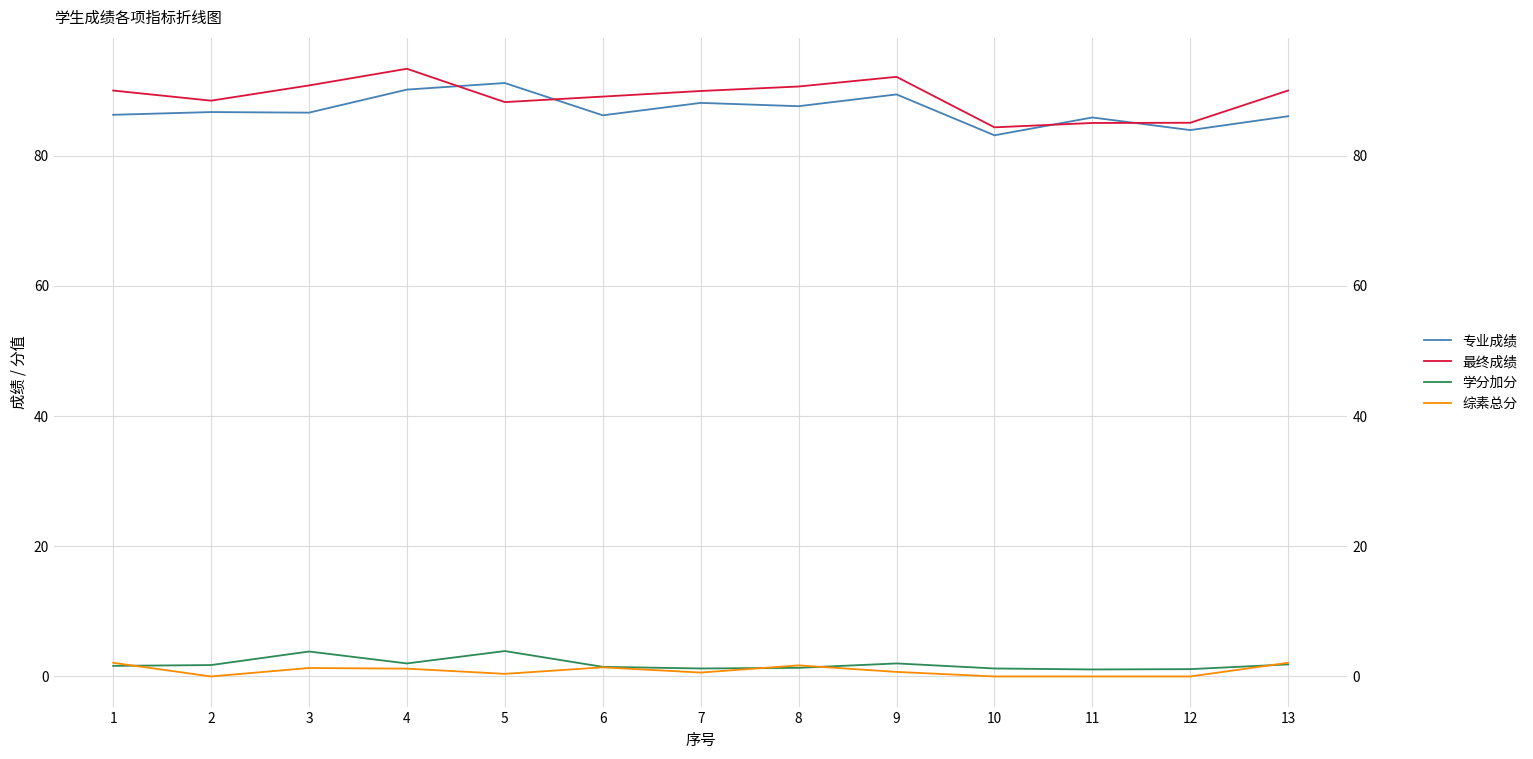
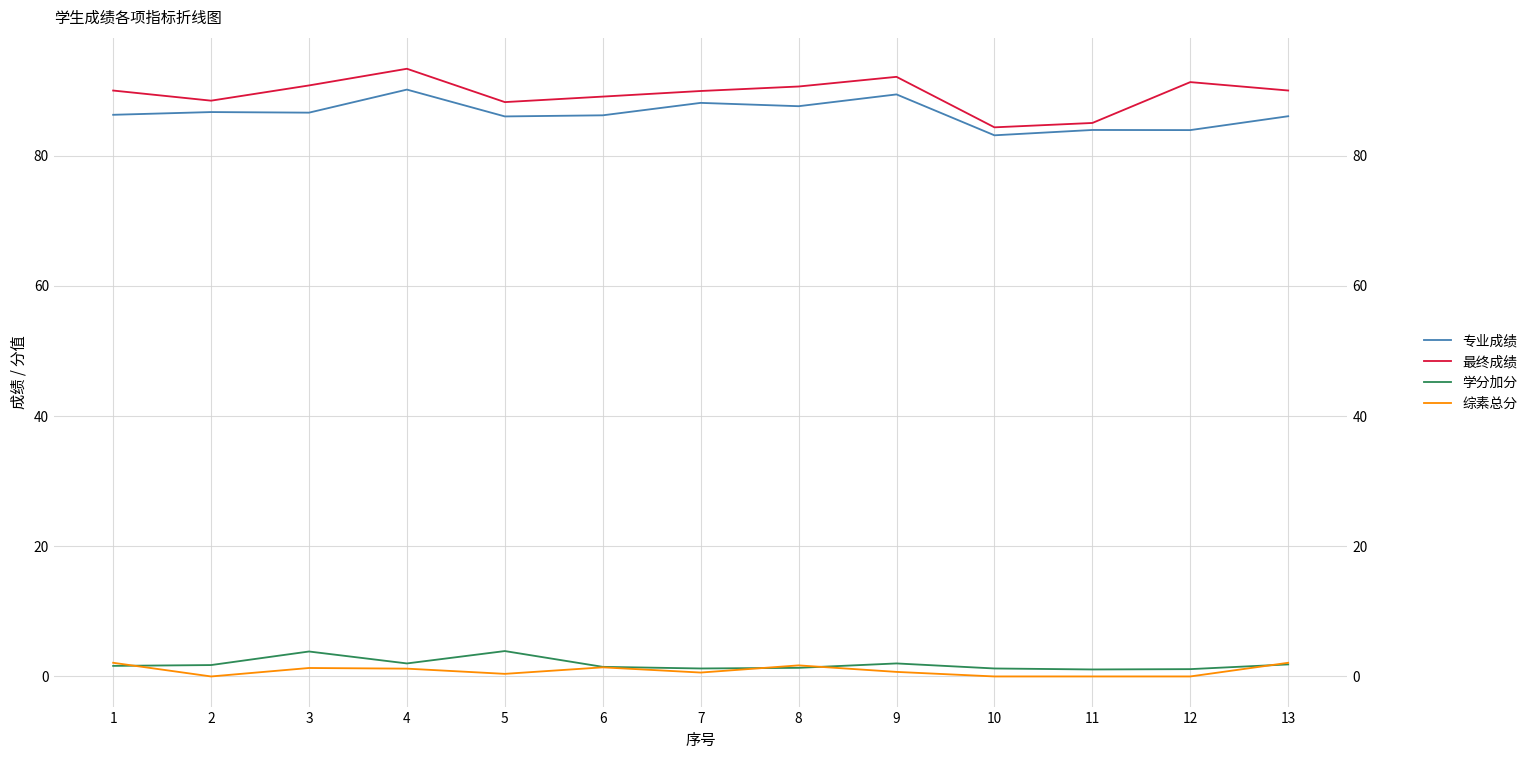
  {
    "专业成绩": {
      "1": 86,
      "2": 87,
      "3": 87,
      "4": 90,
-     "5": 91,
+     "5": 86,
      "6": 86,
      "7": 88,
      "8": 88,
      "9": 89,
      "10": 83,
-     "11": 86,
+     "11": 84,
      "12": 84,
      "13": 86
    },
    "最终成绩": {
      "1": 90,
      "2": 88,
      "3": 91,
      "4": 93,
      "5": 88,
      "6": 89,
      "7": 90,
      "8": 91,
      "9": 92,
      "10": 84,
      "11": 85,
-     "12": 85,
+     "12": 91,
      "13": 90
    },
    "学分加分": {
      "1": 2,
      "2": 2,
      "3": 4,
      "4": 2,
      "5": 4,
      "7": 1,
      "9": 2,
      "10": 1,
      "11": 1,
      "12": 1
    },
    "综素总分": {
      "1": 2,
      "2": 0,
      "3": 1,
      "4": 1,
      "5": 0,
      "7": 1,
      "9": 1,
      "10": 0,
      "11": 0,
      "12": 0
    }
  }
